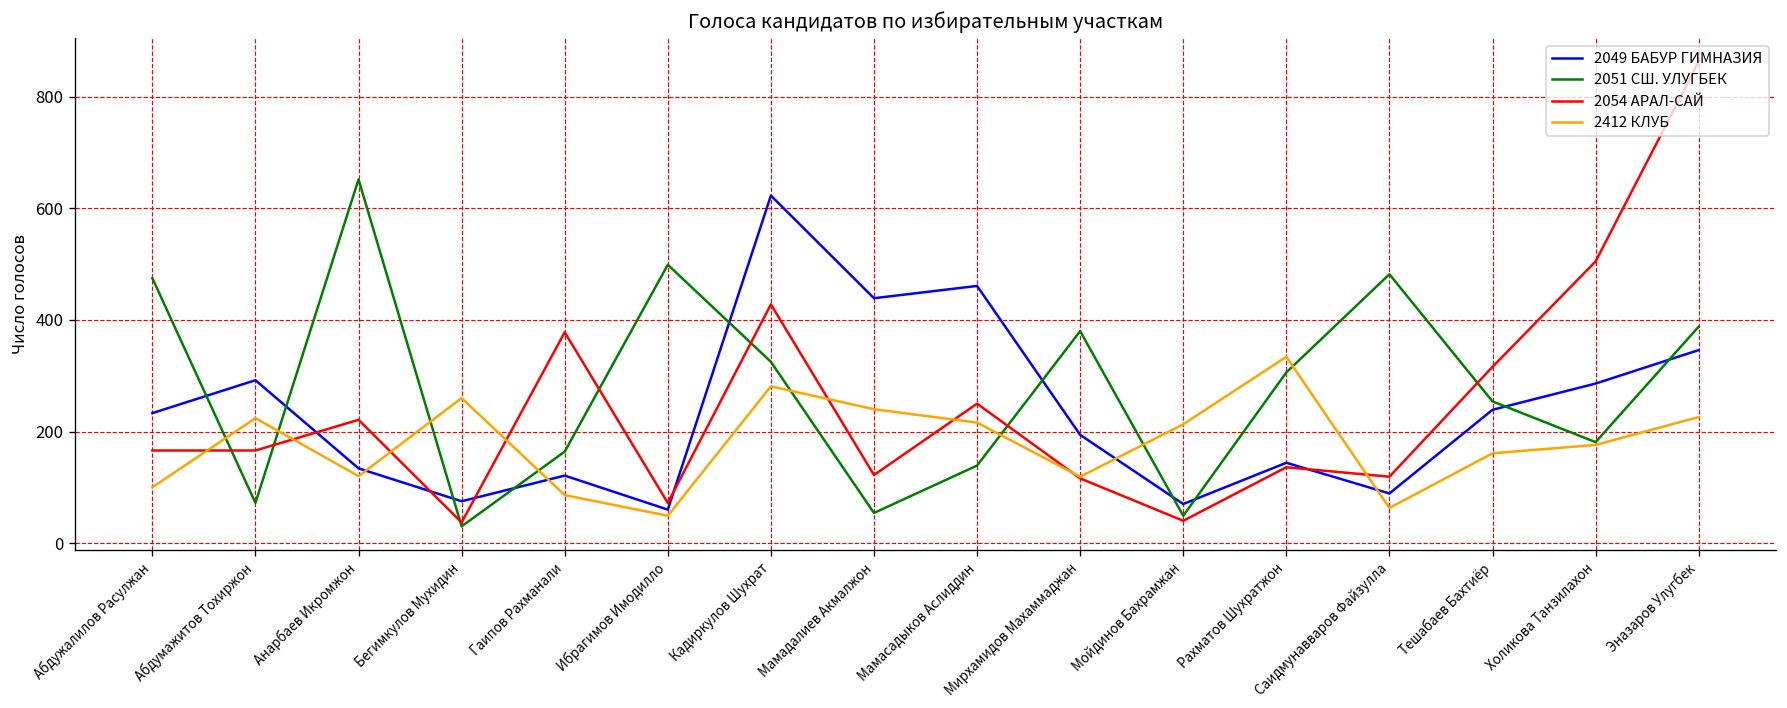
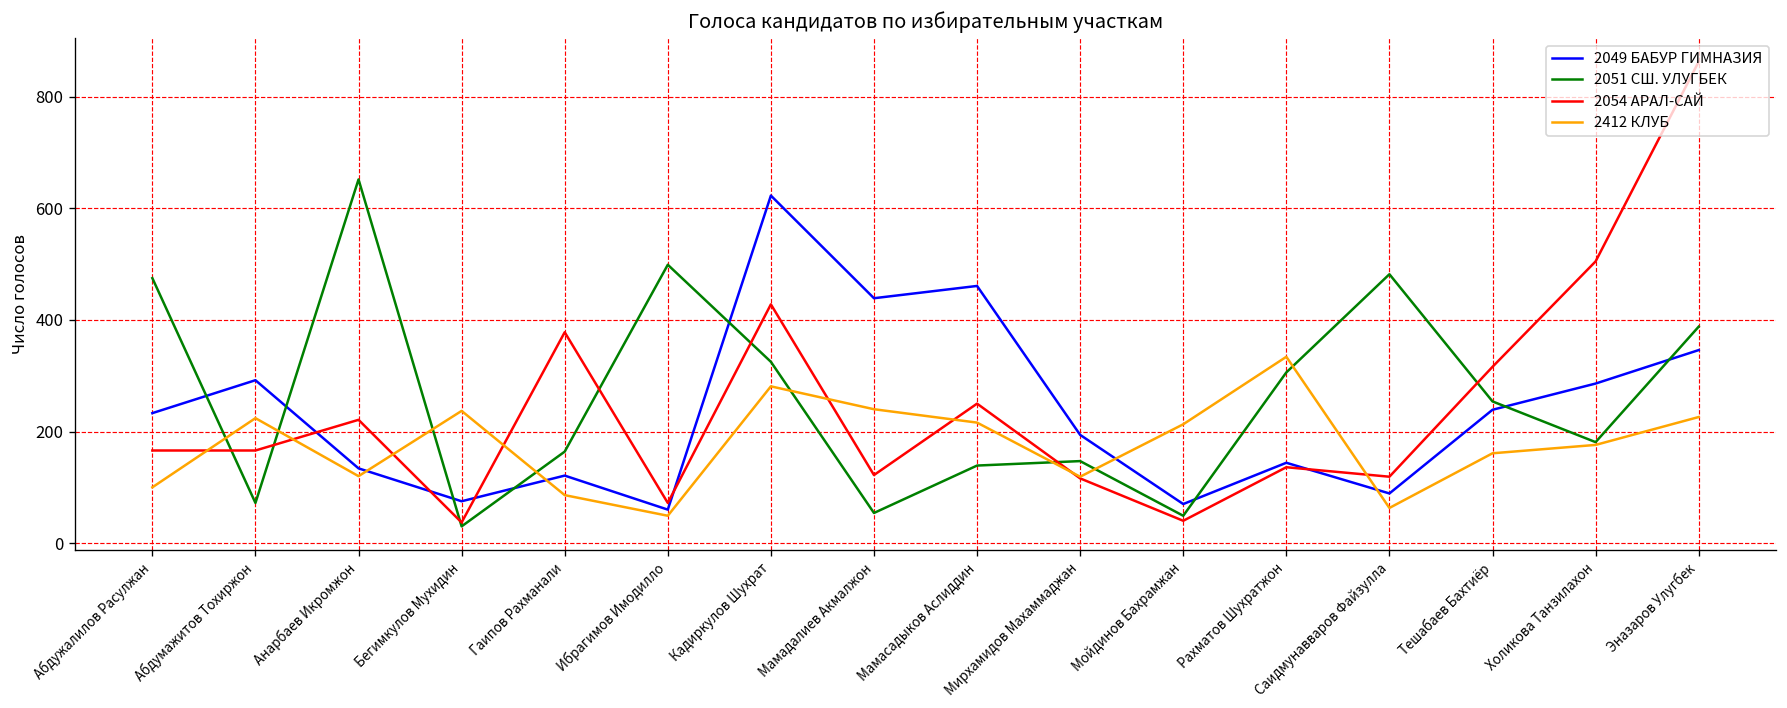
  {
    "2049 БАБУР ГИМНАЗИЯ": {
      "Абдужалилов Расулжан": 230,
      "Абдумажитов Тохиржон": 290,
      "Анарбаев Икромжон": 130,
      "Бегимкулов Мухидин": 80,
      "Гаипов Рахманали": 120,
      "Ибрагимов Имодилло": 60,
      "Кадиркулов Шухрат": 620,
      "Мамадалиев Акмалжон": 440,
      "Мамасадыков Аслиддин": 460,
      "Мирхамидов Махаммаджан": 190,
      "Мойдинов Бахрамжан": 70,
      "Рахматов Шухратжон": 140,
      "Саидмунавваров Файзулла": 90,
      "Тешабаев Бахтиёр": 240,
      "Холикова Танзилахон": 290,
      "Эназаров Улугбек": 350
    },
    "2051 СШ. УЛУГБЕК": {
      "Абдужалилов Расулжан": 480,
      "Абдумажитов Тохиржон": 70,
      "Анарбаев Икромжон": 650,
      "Бегимкулов Мухидин": 30,
      "Гаипов Рахманали": 160,
      "Ибрагимов Имодилло": 500,
      "Кадиркулов Шухрат": 330,
      "Мамадалиев Акмалжон": 50,
      "Мамасадыков Аслиддин": 140,
-     "Мирхамидов Махаммаджан": 380,
+     "Мирхамидов Махаммаджан": 150,
      "Мойдинов Бахрамжан": 50,
      "Рахматов Шухратжон": 310,
      "Саидмунавваров Файзулла": 480,
      "Тешабаев Бахтиёр": 250,
      "Эназаров Улугбек": 390
    },
    "2054 АРАЛ-САЙ": {
      "Абдужалилов Расулжан": 170,
      "Абдумажитов Тохиржон": 170,
      "Анарбаев Икромжон": 220,
      "Бегимкулов Мухидин": 40,
      "Гаипов Рахманали": 380,
      "Ибрагимов Имодилло": 70,
      "Кадиркулов Шухрат": 430,
      "Мамадалиев Акмалжон": 120,
      "Мамасадыков Аслиддин": 250,
      "Мойдинов Бахрамжан": 40,
      "Рахматов Шухратжон": 140,
      "Саидмунавваров Файзулла": 120,
      "Тешабаев Бахтиёр": 320,
      "Холикова Танзилахон": 510
    },
    "2412 КЛУБ": {
      "Абдужалилов Расулжан": 100,
      "Абдумажитов Тохиржон": 220,
      "Анарбаев Икромжон": 120,
-     "Бегимкулов Мухидин": 260,
+     "Бегимкулов Мухидин": 240,
      "Гаипов Рахманали": 90,
      "Ибрагимов Имодилло": 50,
      "Кадиркулов Шухрат": 280,
      "Мамадалиев Акмалжон": 240,
      "Мамасадыков Аслиддин": 220,
      "Мойдинов Бахрамжан": 210,
      "Рахматов Шухратжон": 330,
      "Саидмунавваров Файзулла": 60,
      "Тешабаев Бахтиёр": 160,
      "Эназаров Улугбек": 230
    }
  }
